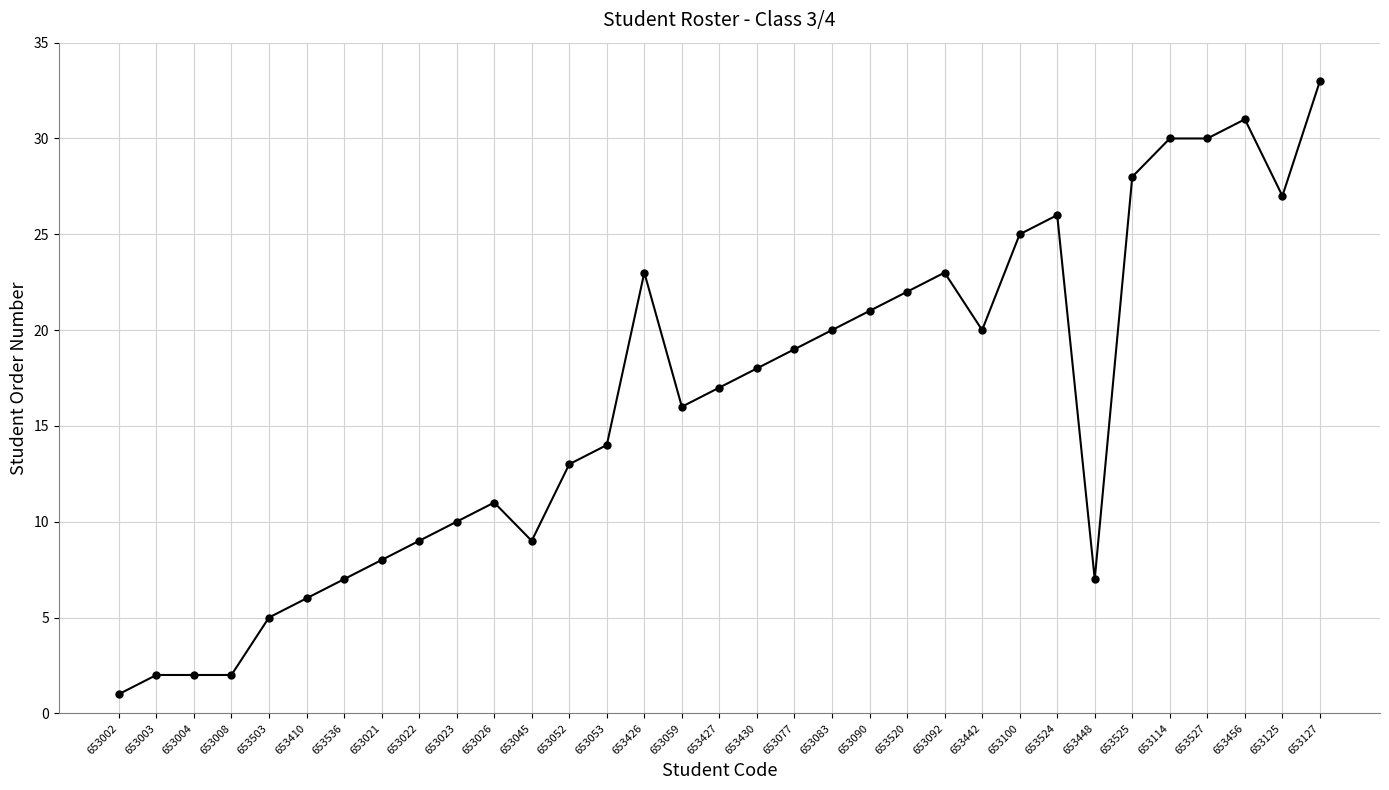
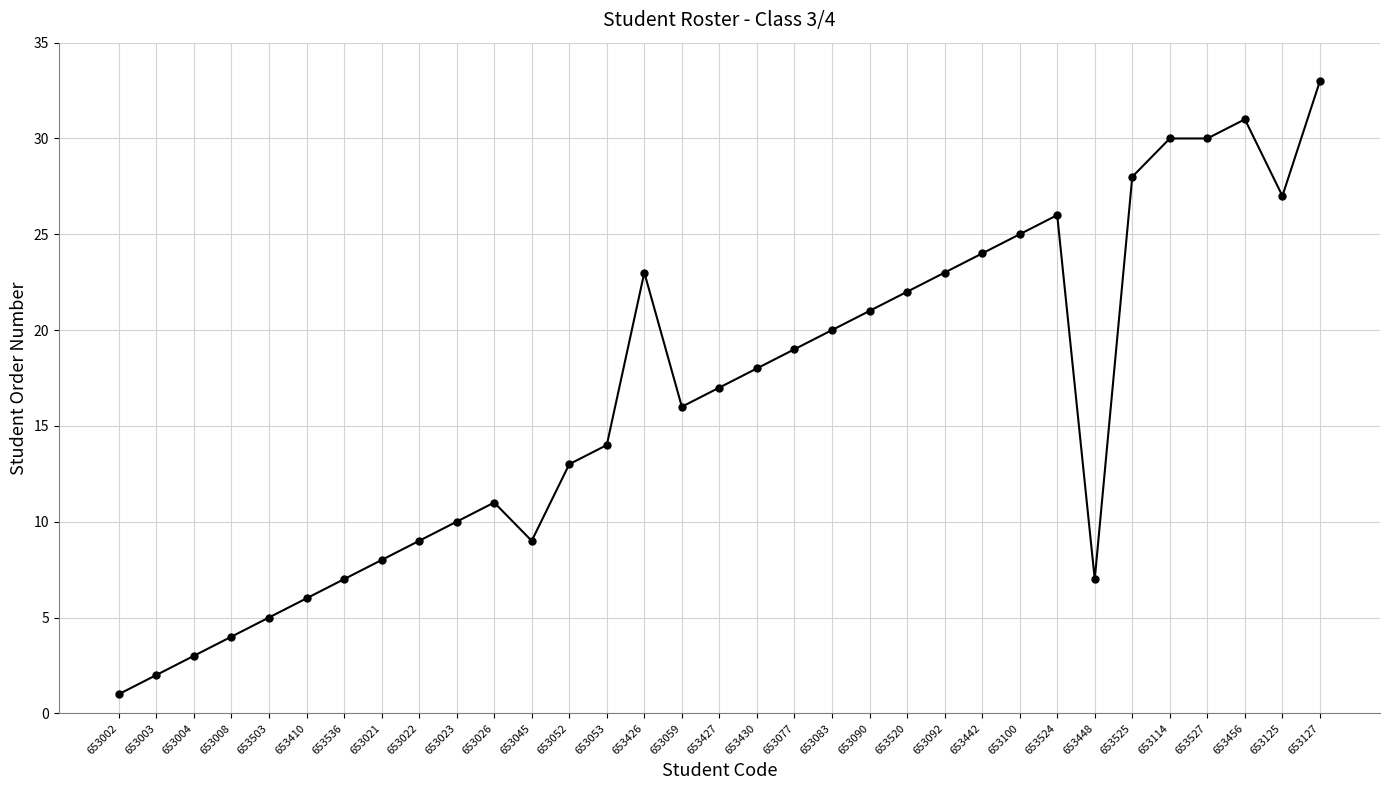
  {
    "653002": 1,
    "653003": 2,
-   "653004": 2,
-   "653008": 2,
+   "653004": 3,
+   "653008": 4,
    "653503": 5,
    "653410": 6,
    "653536": 7,
    "653021": 8,
    "653022": 9,
    "653023": 10,
    "653026": 11,
    "653045": 9,
    "653052": 13,
    "653053": 14,
    "653426": 23,
    "653059": 16,
    "653427": 17,
    "653430": 18,
    "653077": 19,
    "653083": 20,
    "653090": 21,
    "653520": 22,
    "653092": 23,
-   "653442": 20,
+   "653442": 24,
    "653100": 25,
    "653524": 26,
    "653448": 7,
    "653525": 28,
    "653114": 30,
    "653527": 30,
    "653456": 31,
    "653125": 27,
    "653127": 33
  }
